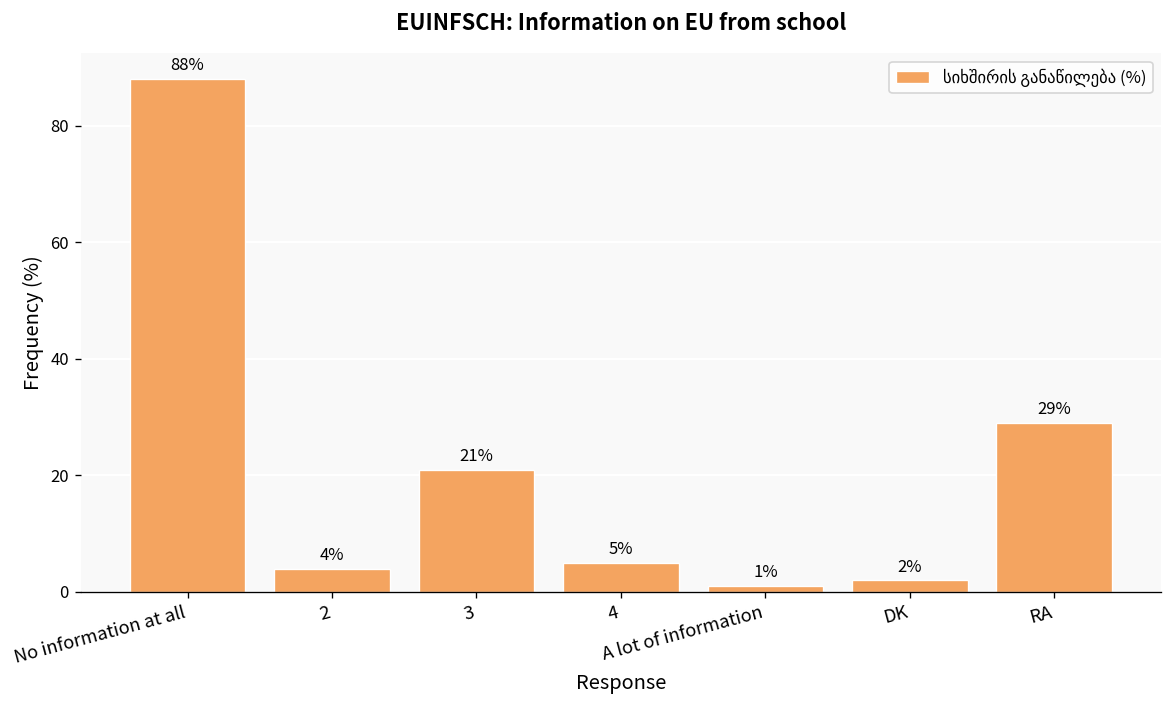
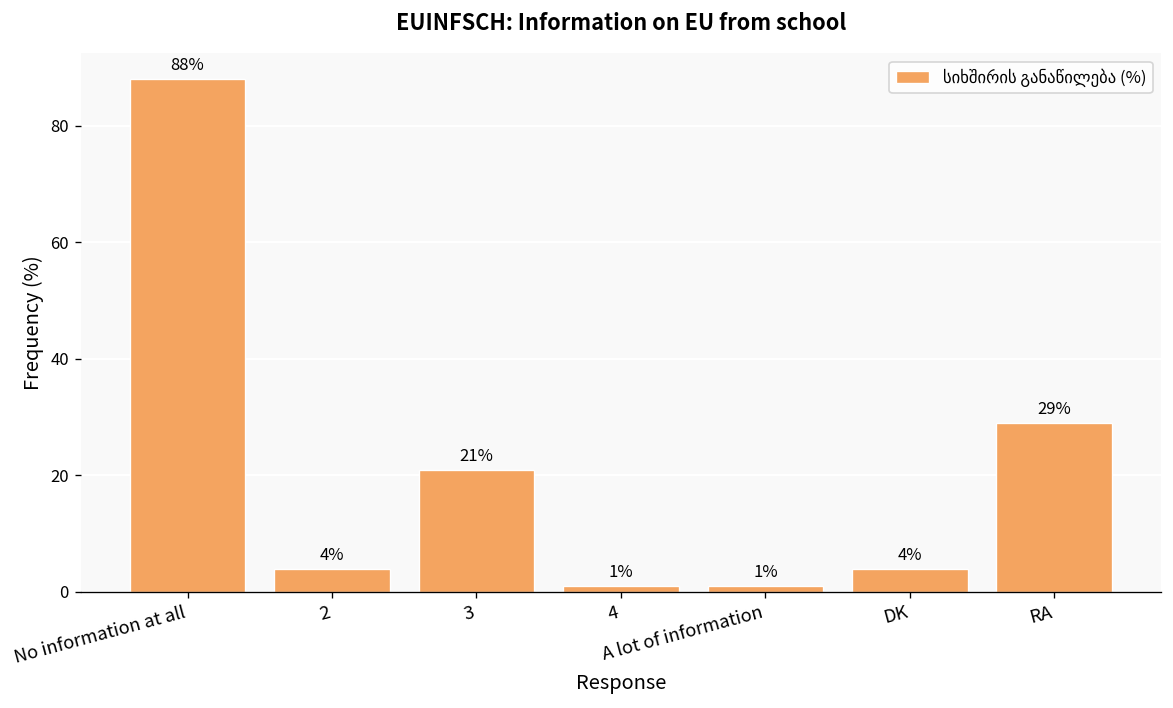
  {
    "No information at all": "88%",
    "2": "4%",
    "3": "21%",
-   "4": "5%",
+   "4": "1%",
    "A lot of information": "1%",
-   "DK": "2%",
+   "DK": "4%",
    "RA": "29%"
  }
